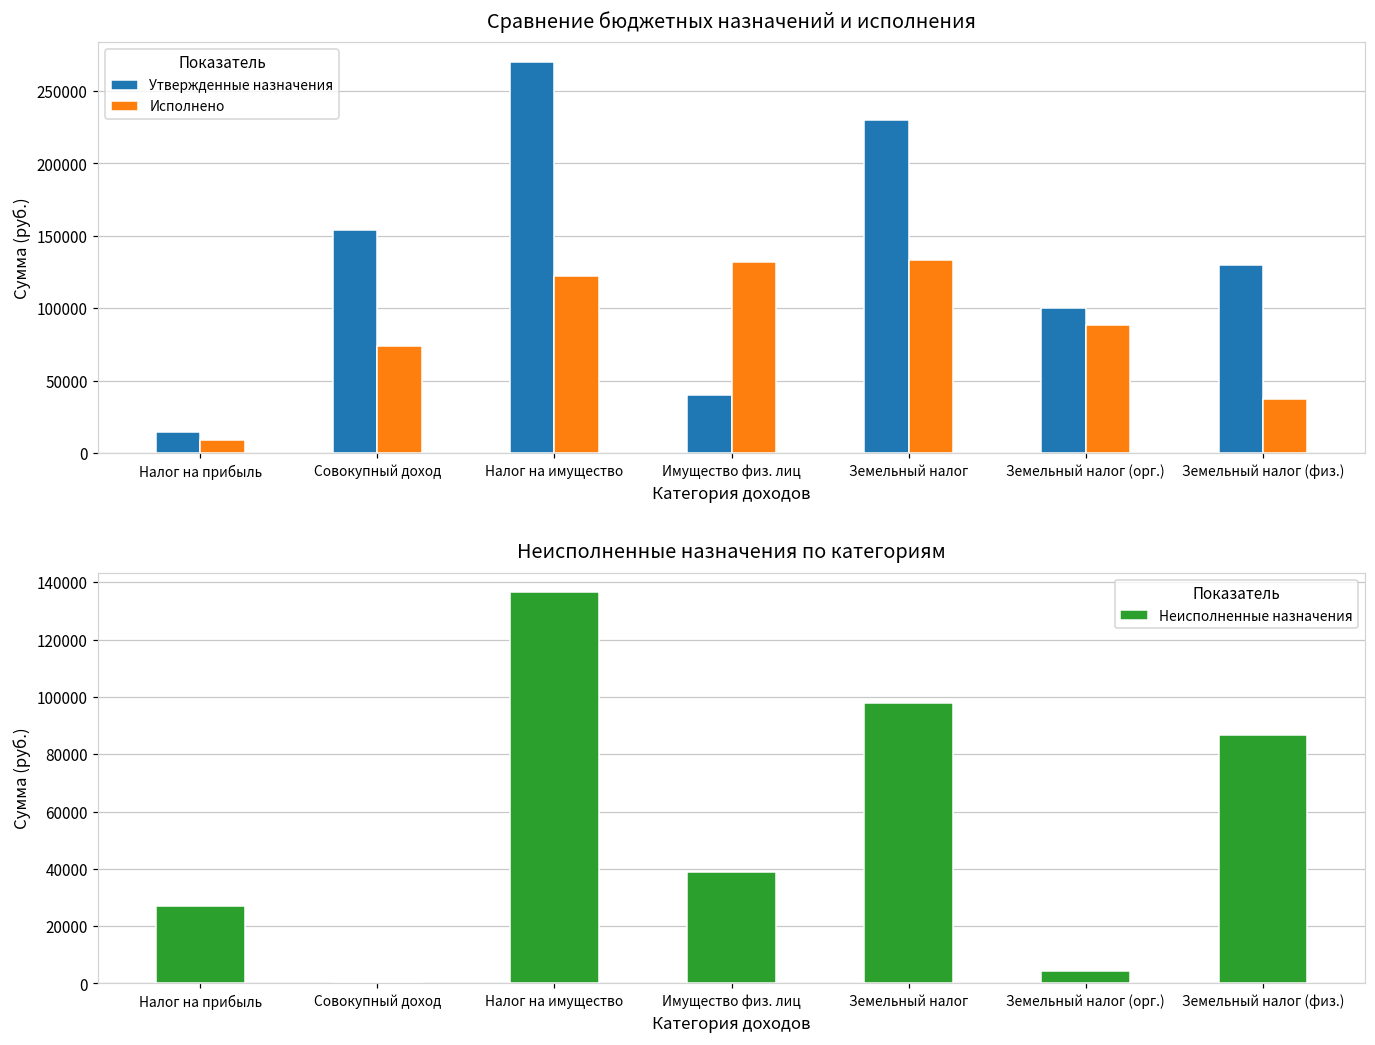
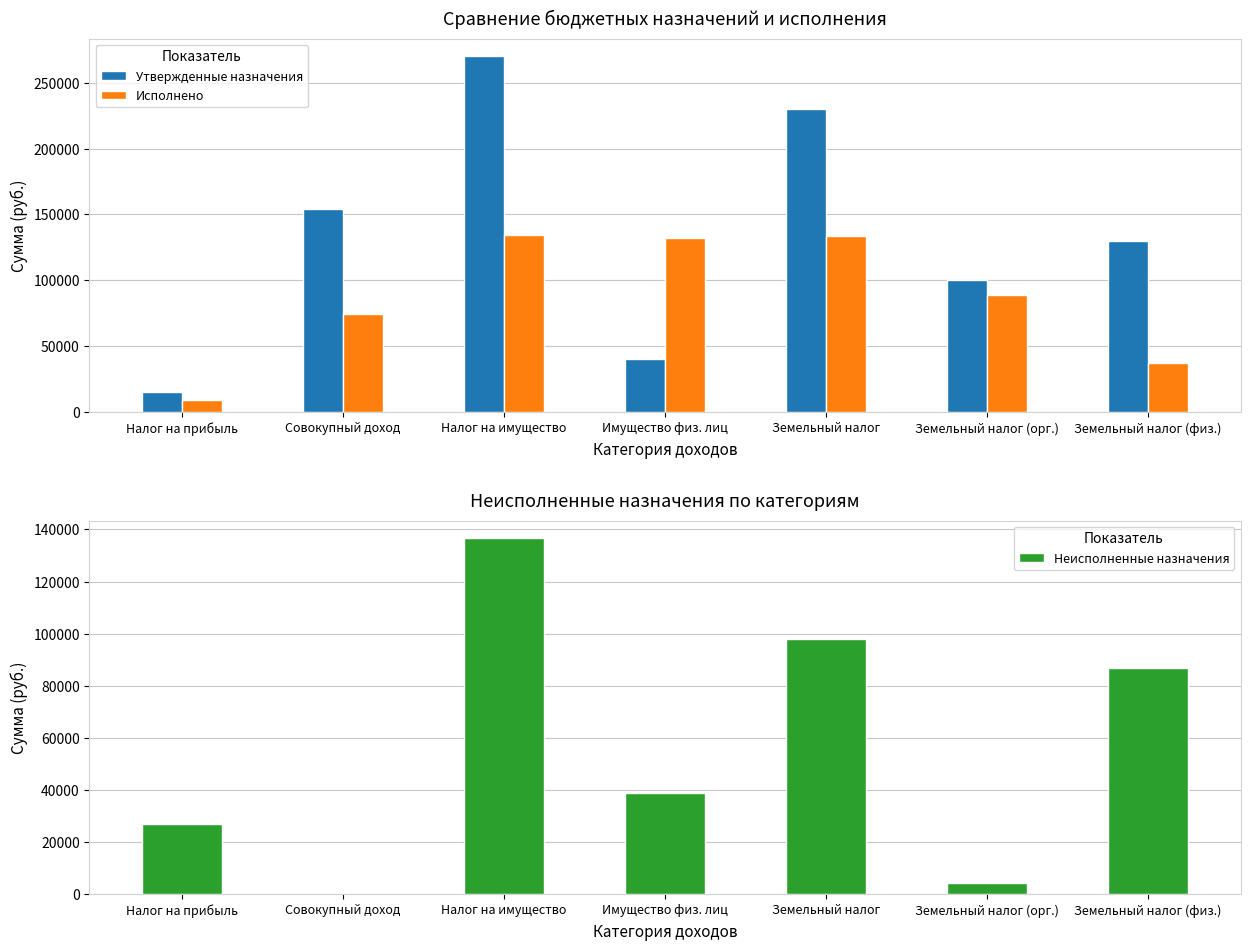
  {
    "Сравнение бюджетных назначений и исполнения": {
      "Утвержденные назначения": {
        "Налог на прибыль": 15000,
        "Совокупный доход": 154000,
        "Налог на имущество": 270000,
        "Имущество физ. лиц": 40000,
        "Земельный налог": 230000,
        "Земельный налог (орг.)": 100000,
        "Земельный налог (физ.)": 130000
      },
      "Исполнено": {
        "Налог на прибыль": 9000,
        "Совокупный доход": 74000,
-       "Налог на имущество": 122000,
+       "Налог на имущество": 135000,
        "Имущество физ. лиц": 132000,
        "Земельный налог": 133000,
        "Земельный налог (орг.)": 89000,
        "Земельный налог (физ.)": 37000
      }
    },
    "Неисполненные назначения по категориям": {
      "Налог на прибыль": 27000,
      "Совокупный доход": 0,
      "Налог на имущество": 137000,
      "Имущество физ. лиц": 39000,
      "Земельный налог": 98000,
      "Земельный налог (орг.)": 4000,
      "Земельный налог (физ.)": 87000
    }
  }
